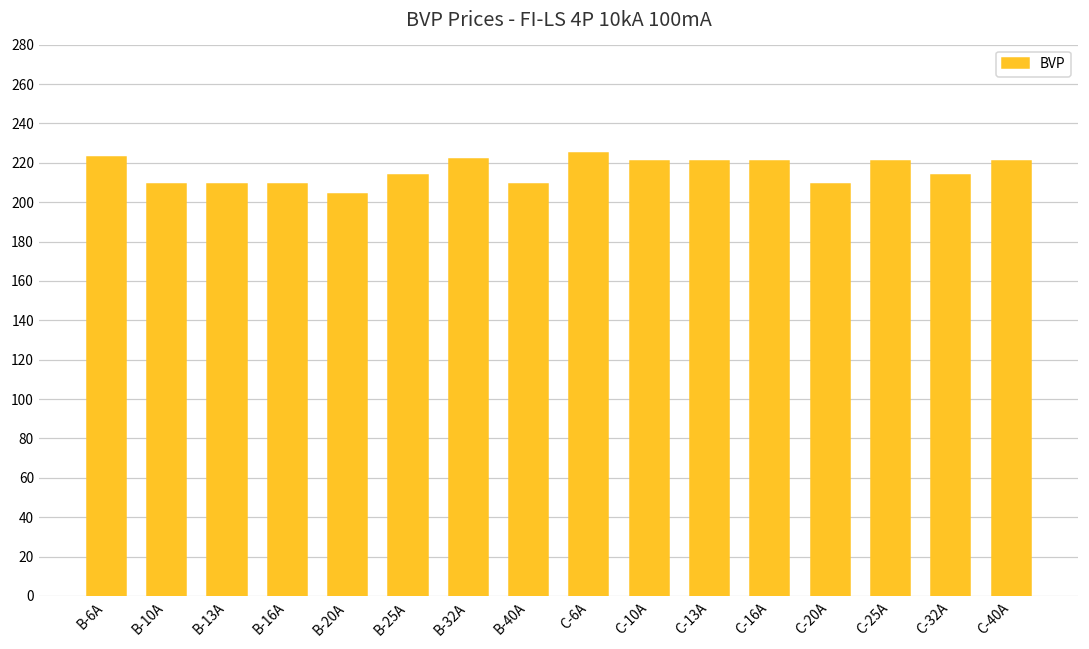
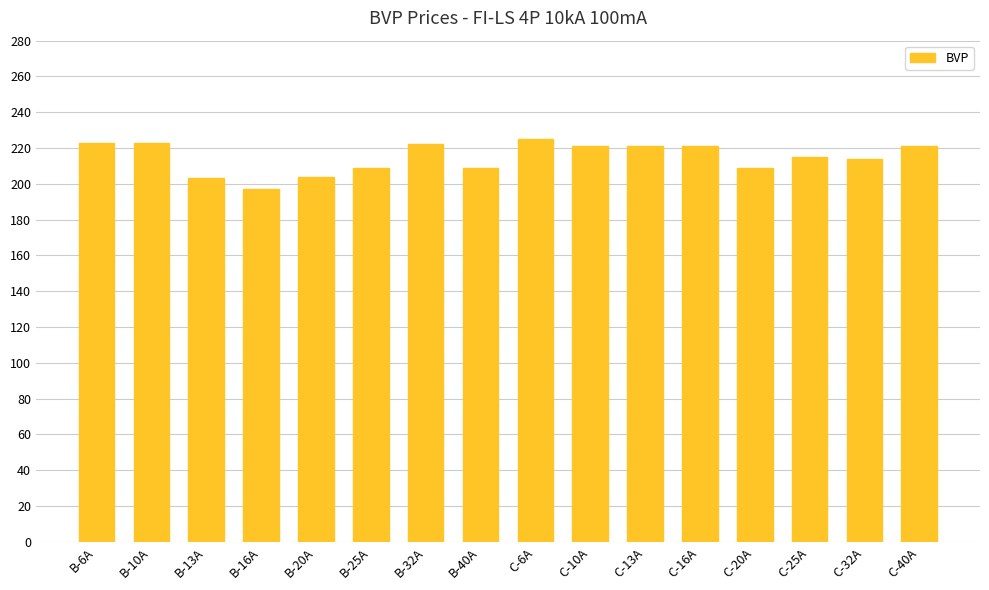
  {
    "B-6A": 223,
-   "B-10A": 209,
-   "B-13A": 209,
-   "B-16A": 209,
+   "B-10A": 223,
+   "B-13A": 203,
+   "B-16A": 197,
    "B-20A": 204,
-   "B-25A": 214,
+   "B-25A": 209,
    "B-32A": 222,
    "B-40A": 209,
    "C-6A": 225,
    "C-10A": 221,
    "C-13A": 221,
    "C-16A": 221,
    "C-20A": 209,
-   "C-25A": 221,
+   "C-25A": 215,
    "C-32A": 214,
    "C-40A": 221
  }
